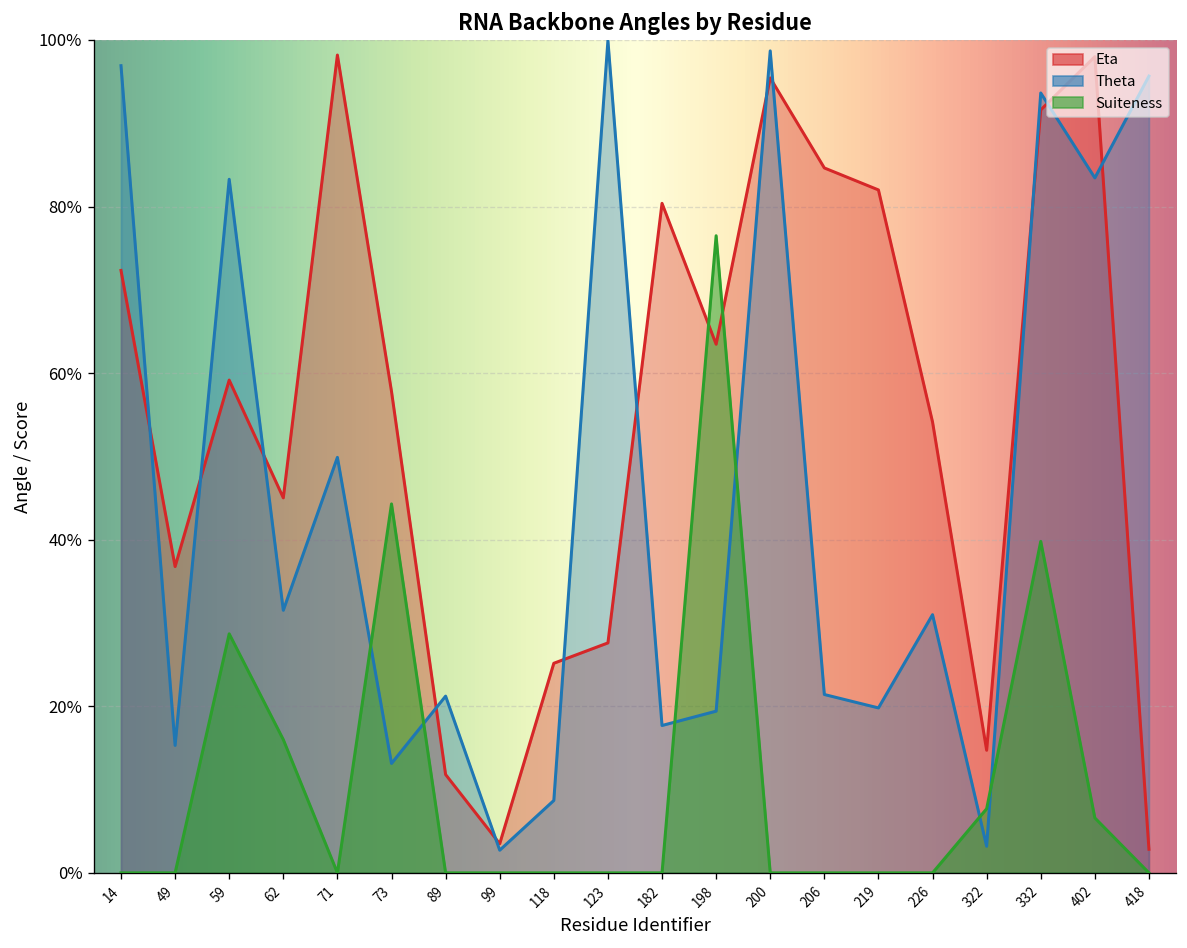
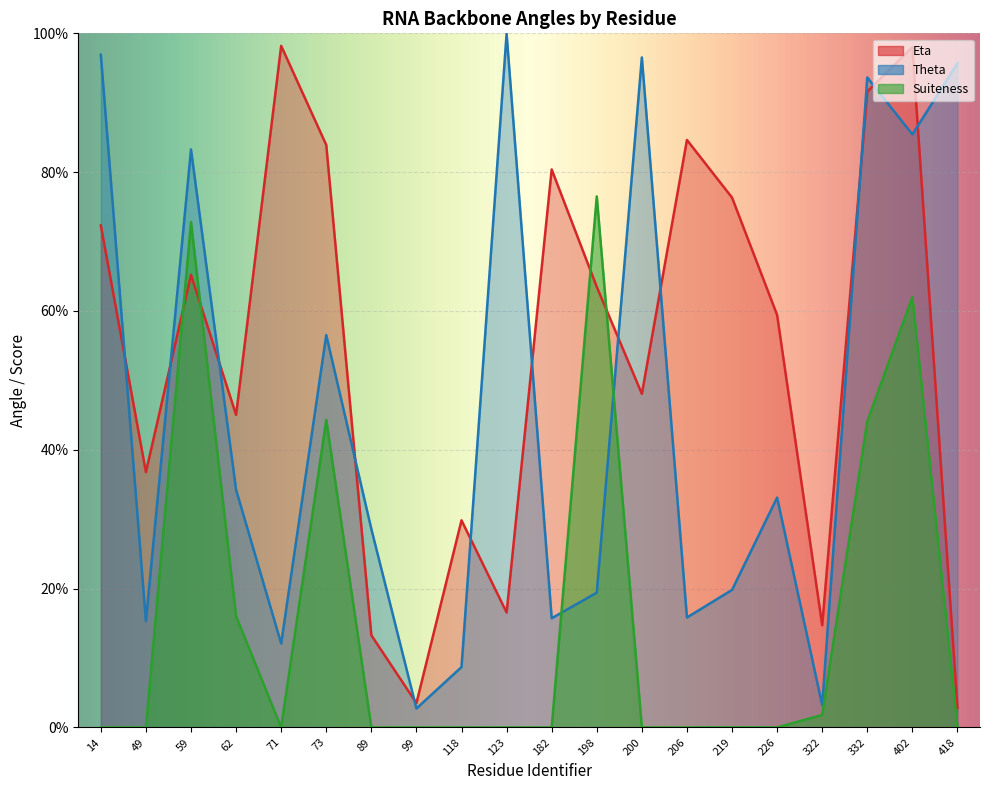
  {
    "Eta": {
      "14": "72%",
      "49": "37%",
-     "59": "59%",
+     "59": "65%",
      "62": "45%",
      "71": "98%",
-     "73": "58%",
-     "89": "12%",
+     "73": "84%",
+     "89": "13%",
      "99": "3%",
-     "118": "25%",
-     "123": "28%",
+     "118": "30%",
+     "123": "17%",
      "182": "80%",
      "198": "63%",
-     "200": "95%",
+     "200": "48%",
      "206": "85%",
-     "219": "82%",
-     "226": "54%",
+     "219": "76%",
+     "226": "59%",
      "322": "15%",
      "332": "92%",
      "418": "3%"
    },
    "Theta": {
      "14": "97%",
      "49": "15%",
      "59": "83%",
-     "62": "32%",
-     "71": "50%",
-     "73": "13%",
-     "89": "21%",
+     "62": "34%",
+     "71": "12%",
+     "73": "57%",
+     "89": "29%",
      "99": "3%",
      "118": "9%",
      "123": "100%",
-     "182": "18%",
+     "182": "16%",
      "198": "19%",
-     "200": "99%",
-     "206": "21%",
+     "200": "97%",
+     "206": "16%",
      "219": "20%",
-     "226": "31%",
+     "226": "33%",
      "322": "3%",
      "332": "94%",
-     "402": "83%"
+     "402": "85%"
    },
    "Suiteness": {
      "14": "0%",
      "49": "0%",
-     "59": "29%",
+     "59": "73%",
      "62": "16%",
      "71": "0%",
      "73": "44%",
      "89": "0%",
      "99": "0%",
      "118": "0%",
      "123": "0%",
      "182": "0%",
      "198": "77%",
      "200": "0%",
      "206": "0%",
      "219": "0%",
      "226": "0%",
-     "322": "8%",
-     "332": "40%",
-     "402": "7%",
+     "322": "2%",
+     "332": "44%",
+     "402": "62%",
      "418": "0%"
    }
  }
